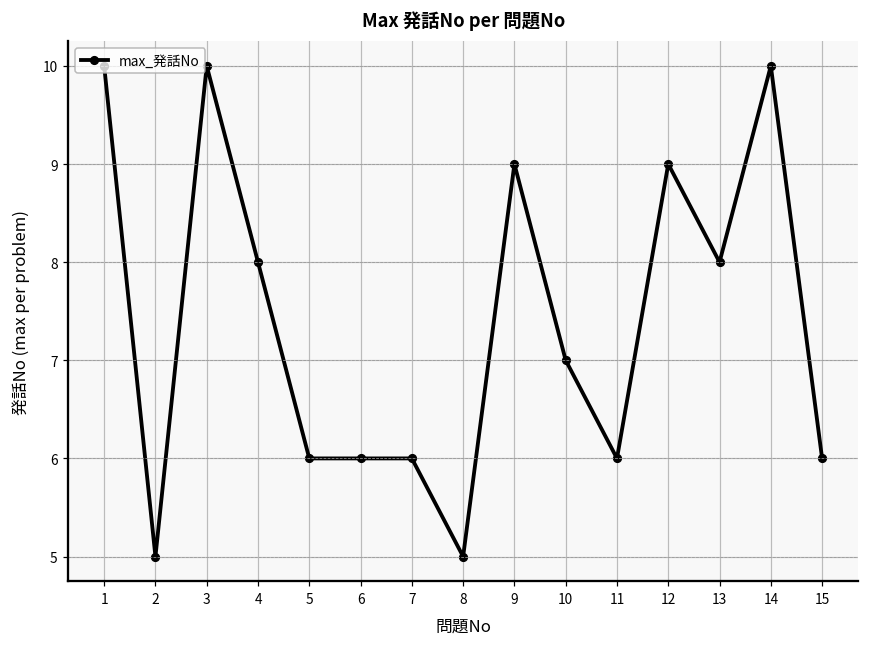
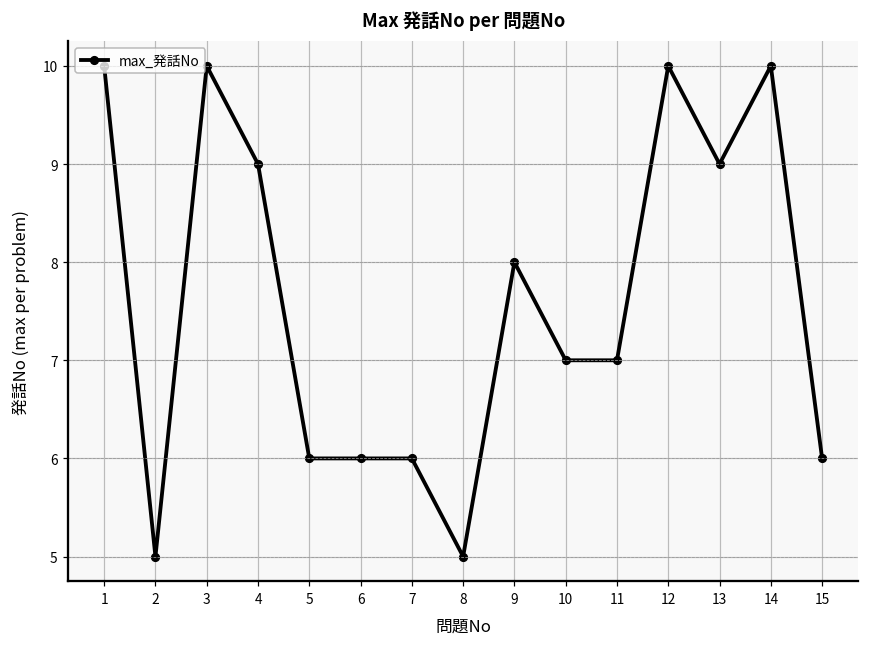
  {
    "2": 5,
    "3": 10,
-   "4": 8,
+   "4": 9,
    "5": 6,
    "6": 6,
    "7": 6,
    "8": 5,
-   "9": 9,
+   "9": 8,
    "10": 7,
-   "11": 6,
-   "12": 9,
-   "13": 8,
+   "11": 7,
+   "12": 10,
+   "13": 9,
    "14": 10,
    "15": 6
  }
